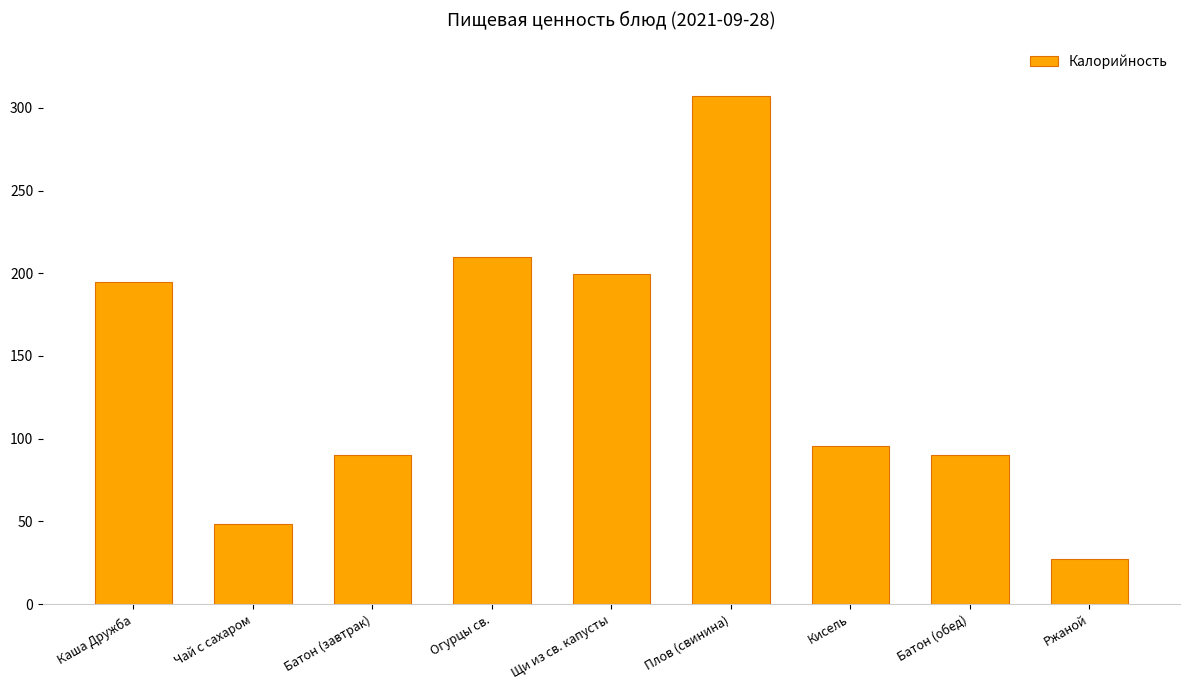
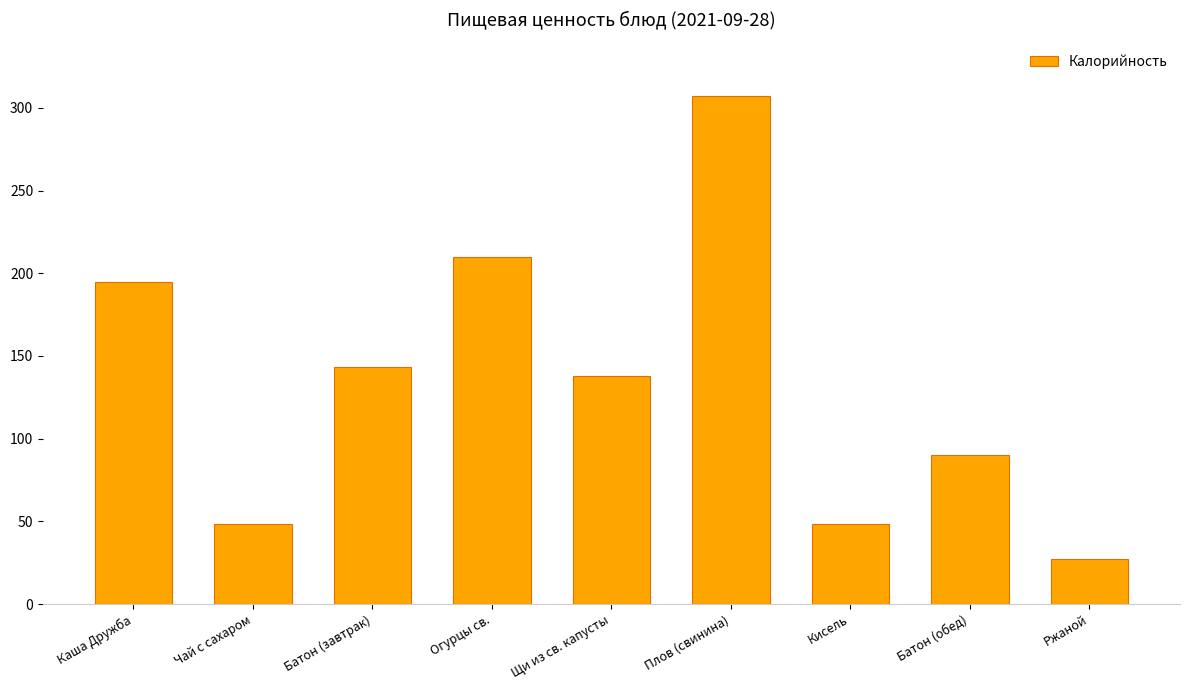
  {
    "Каша Дружба": 195,
    "Чай с сахаром": 49,
-   "Батон (завтрак)": 90,
+   "Батон (завтрак)": 143,
    "Огурцы св.": 210,
-   "Щи из св. капусты": 200,
+   "Щи из св. капусты": 138,
    "Плов (свинина)": 307,
-   "Кисель": 96,
+   "Кисель": 49,
    "Батон (обед)": 90,
    "Ржаной": 27
  }
